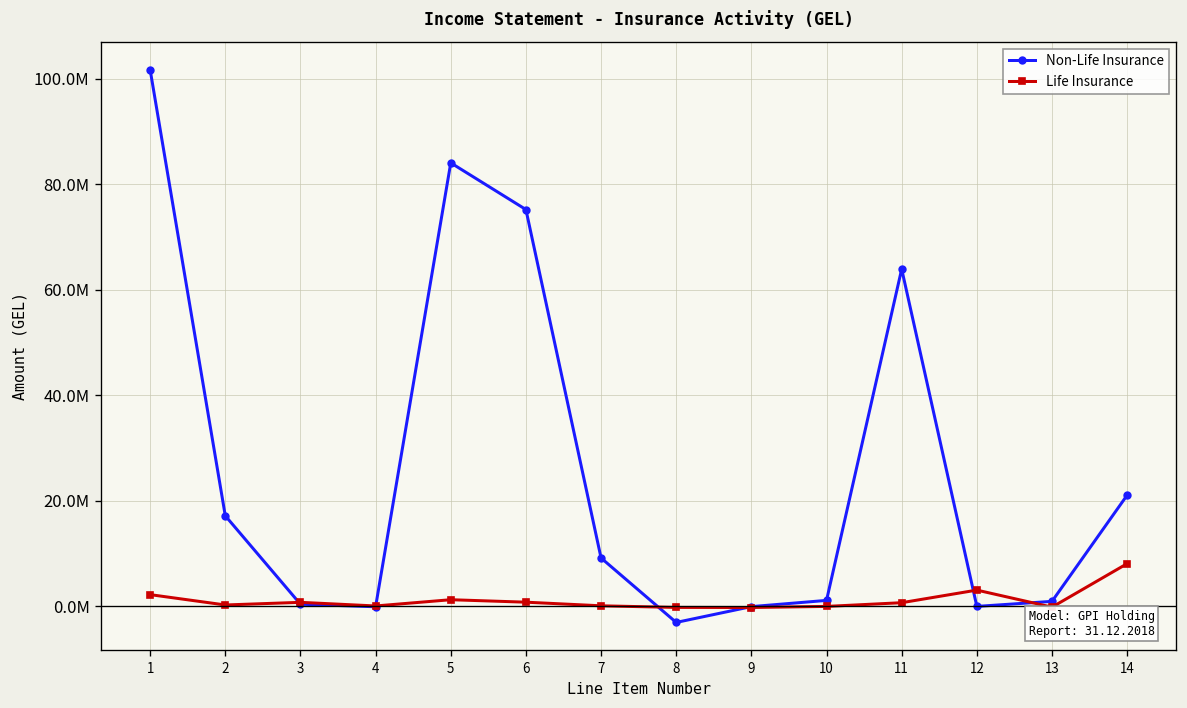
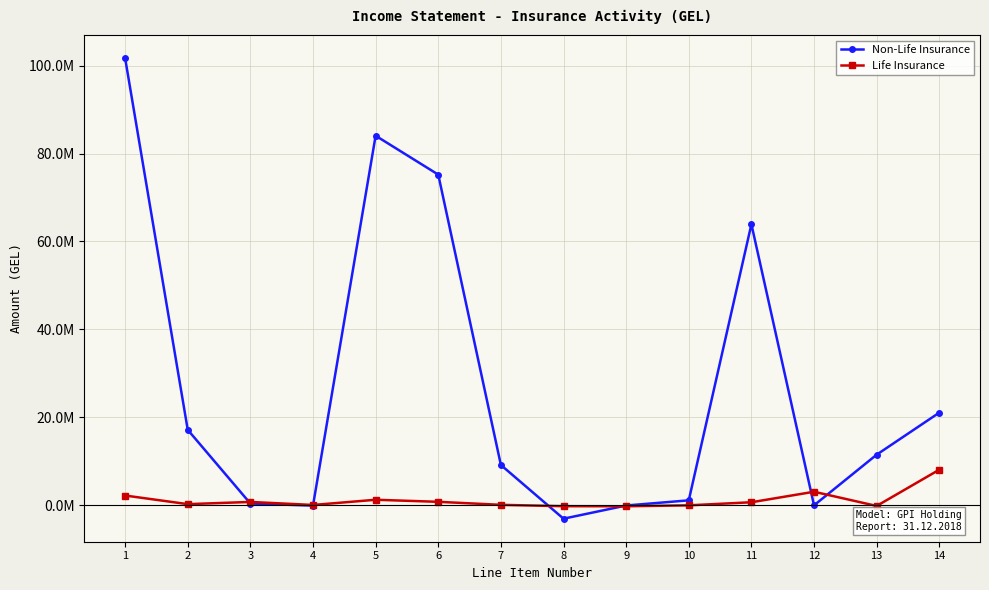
  {
    "Non-Life Insurance": {
      "1": 102000000,
      "2": 17000000,
      "5": 84000000,
      "6": 75000000,
      "7": 9000000,
      "8": -3000000,
      "10": 1000000,
      "11": 64000000,
      "12": 0,
-     "13": 1000000,
+     "13": 12000000,
      "14": 21000000
    },
    "Life Insurance": {
      "1": 2000000,
      "2": 0,
      "5": 1000000,
      "6": 1000000,
      "7": 0,
      "8": 0,
      "10": 0,
      "11": 1000000,
      "12": 3000000,
      "14": 8000000
    }
  }
